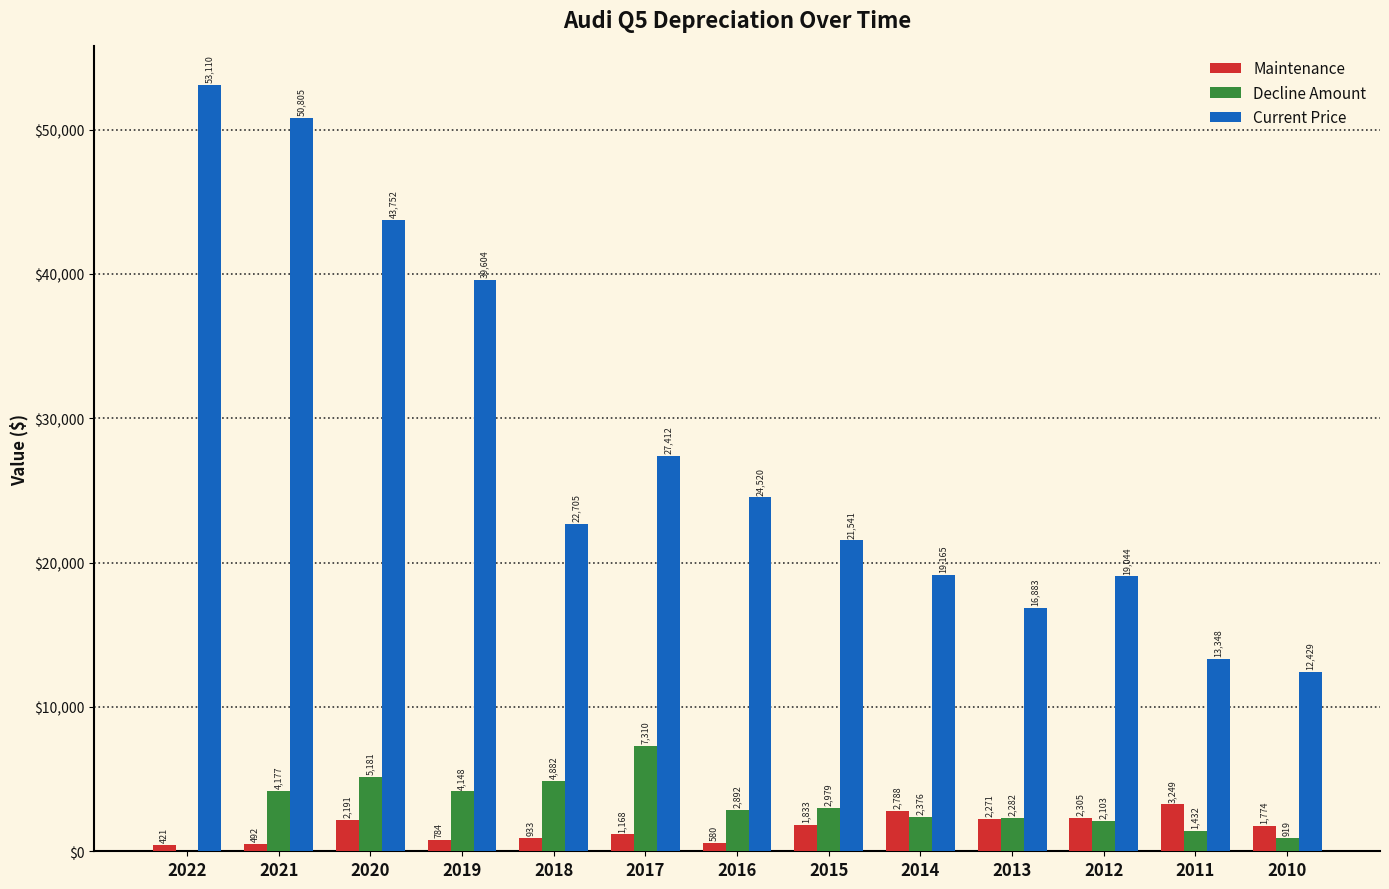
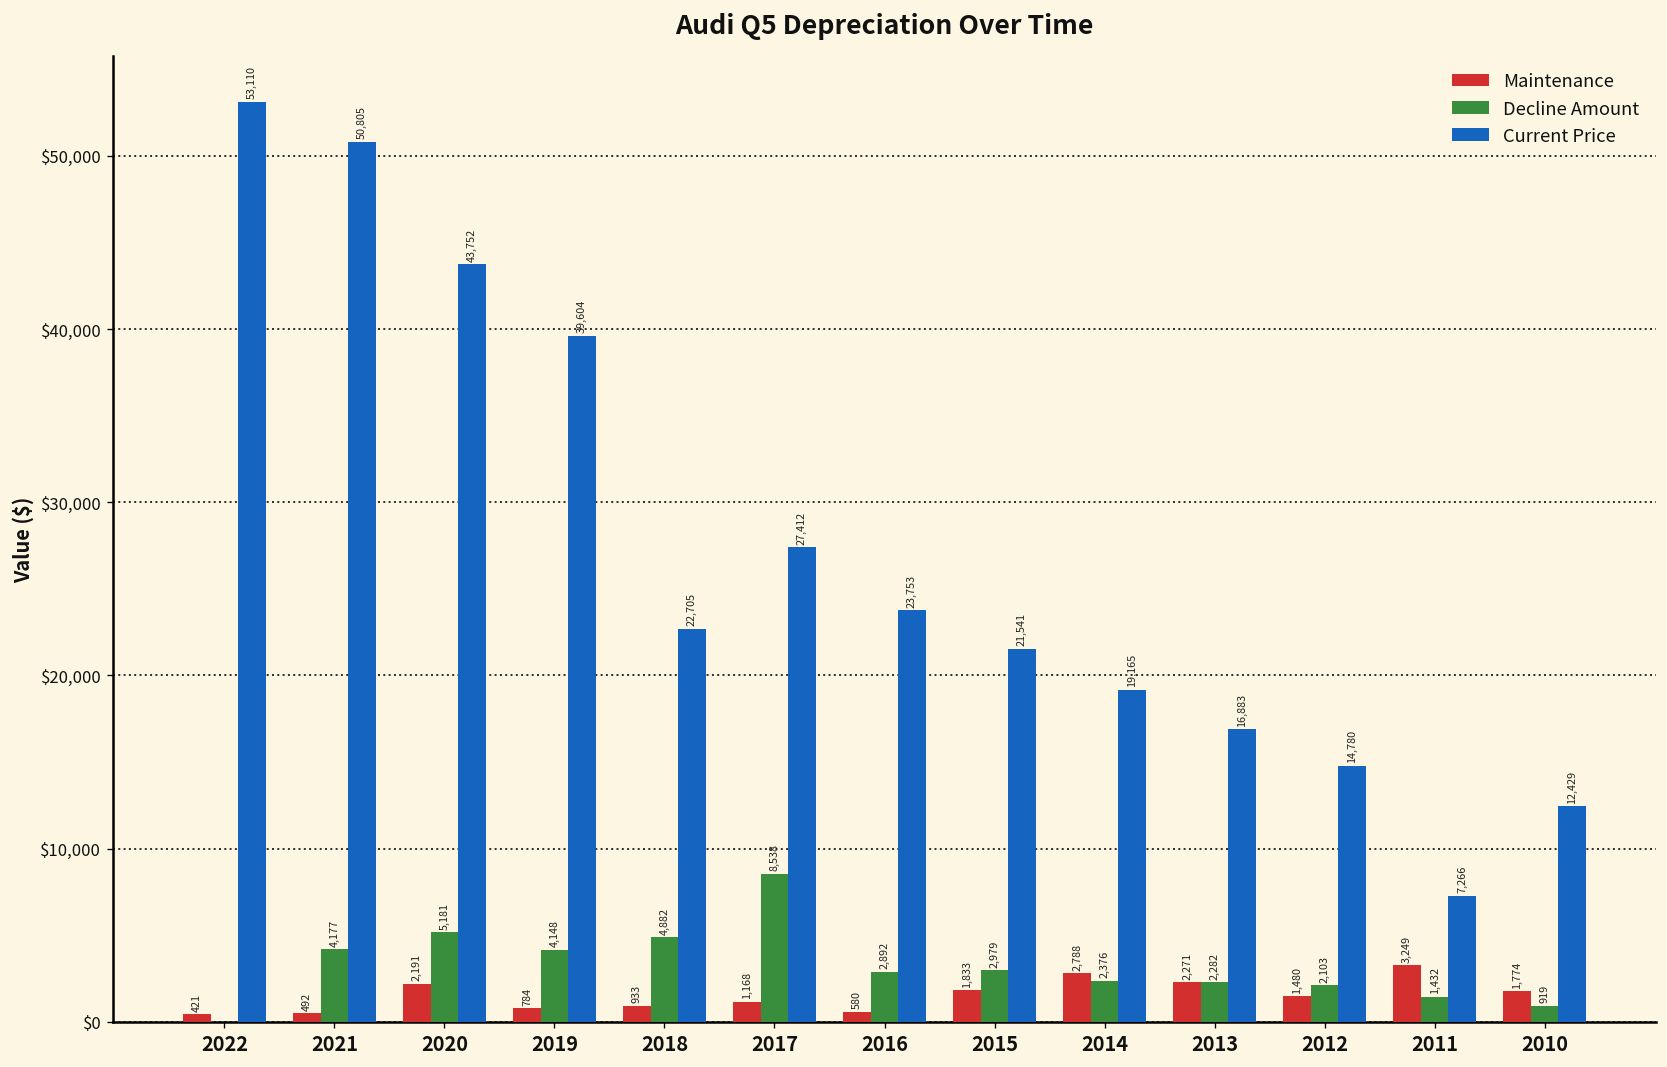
  {
    "Maintenance": {
      "2022": "421",
      "2021": "492",
      "2020": "2,191",
      "2019": "784",
      "2018": "933",
      "2017": "1,168",
      "2016": "580",
      "2015": "1,833",
      "2014": "2,788",
      "2013": "2,271",
-     "2012": "2,305",
+     "2012": "1,480",
      "2011": "3,249",
      "2010": "1,774"
    },
    "Decline Amount": {
      "2021": "4,177",
      "2020": "5,181",
      "2019": "4,148",
      "2018": "4,882",
-     "2017": "7,310",
+     "2017": "8,538",
      "2016": "2,892",
      "2015": "2,979",
      "2014": "2,376",
      "2013": "2,282",
      "2012": "2,103",
      "2011": "1,432",
      "2010": "919"
    },
    "Current Price": {
      "2022": "53,110",
      "2021": "50,805",
      "2020": "43,752",
      "2019": "39,604",
      "2018": "22,705",
      "2017": "27,412",
-     "2016": "24,520",
+     "2016": "23,753",
      "2015": "21,541",
      "2014": "19,165",
      "2013": "16,883",
-     "2012": "19,044",
-     "2011": "13,348",
+     "2012": "14,780",
+     "2011": "7,266",
      "2010": "12,429"
    }
  }
